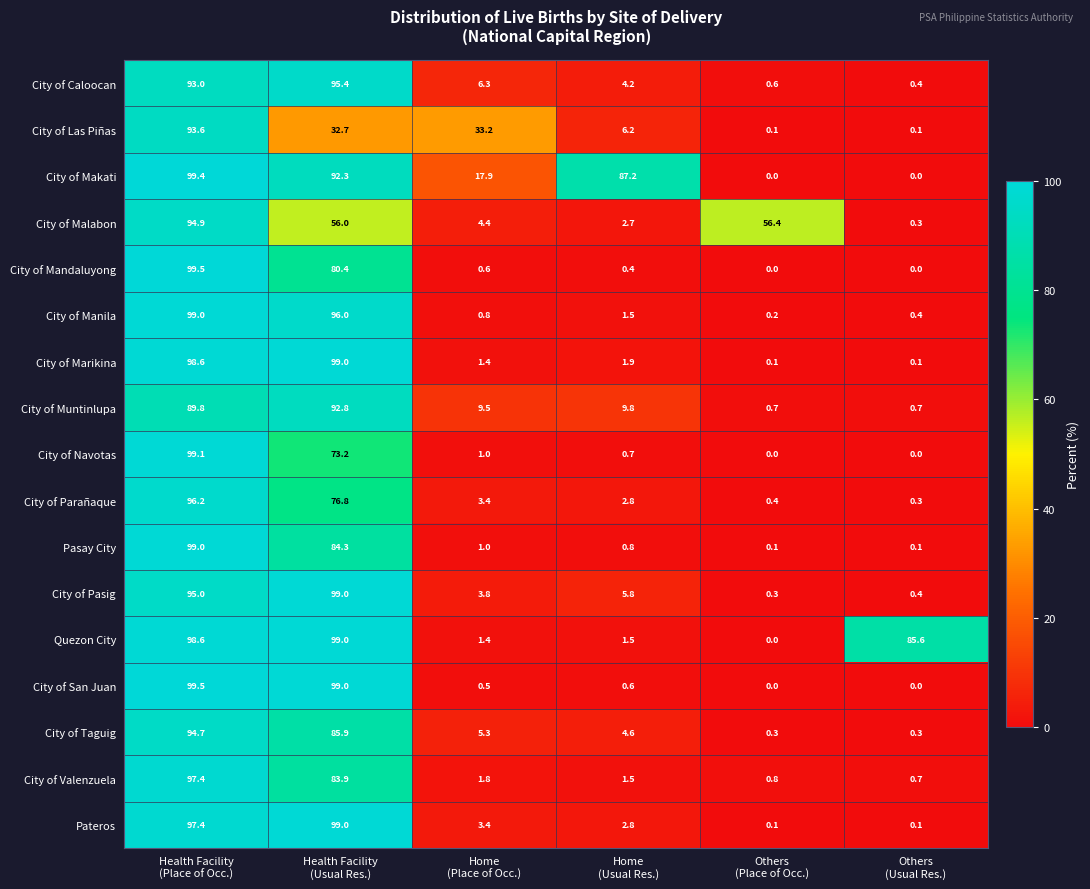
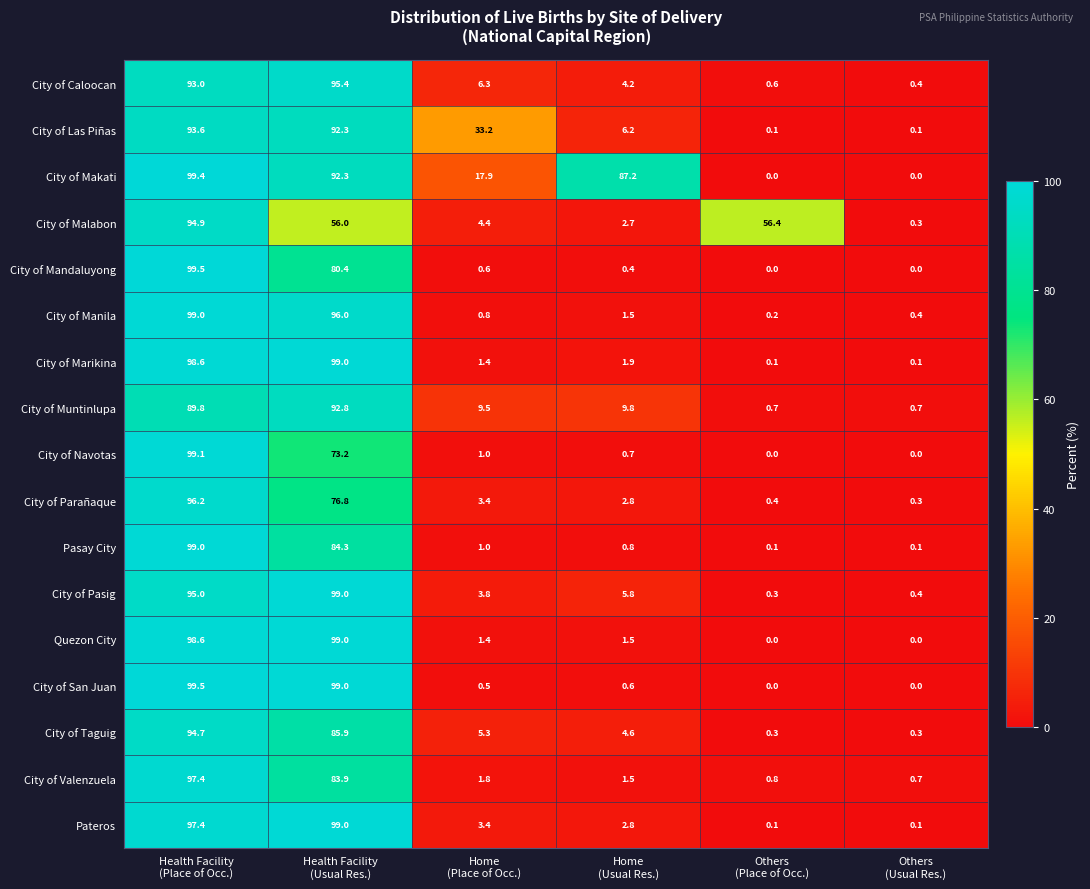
  {
    "City of Caloocan": {
      "Health Facility (Place of Occ.)": 93.0,
      "Health Facility (Usual Res.)": 95.4,
      "Home (Place of Occ.)": 6.3,
      "Home (Usual Res.)": 4.2,
      "Others (Place of Occ.)": 0.6,
      "Others (Usual Res.)": 0.4
    },
    "City of Las Piñas": {
      "Health Facility (Place of Occ.)": 93.6,
-     "Health Facility (Usual Res.)": 32.7,
+     "Health Facility (Usual Res.)": 92.3,
      "Home (Place of Occ.)": 33.2,
      "Home (Usual Res.)": 6.2,
      "Others (Place of Occ.)": 0.1,
      "Others (Usual Res.)": 0.1
    },
    "City of Makati": {
      "Health Facility (Place of Occ.)": 99.4,
      "Health Facility (Usual Res.)": 92.3,
      "Home (Place of Occ.)": 17.9,
      "Home (Usual Res.)": 87.2,
      "Others (Place of Occ.)": 0.0,
      "Others (Usual Res.)": 0.0
    },
    "City of Malabon": {
      "Health Facility (Place of Occ.)": 94.9,
      "Health Facility (Usual Res.)": 56.0,
      "Home (Place of Occ.)": 4.4,
      "Home (Usual Res.)": 2.7,
      "Others (Place of Occ.)": 56.4,
      "Others (Usual Res.)": 0.3
    },
    "City of Mandaluyong": {
      "Health Facility (Place of Occ.)": 99.5,
      "Health Facility (Usual Res.)": 80.4,
      "Home (Place of Occ.)": 0.6,
      "Home (Usual Res.)": 0.4,
      "Others (Place of Occ.)": 0.0,
      "Others (Usual Res.)": 0.0
    },
    "City of Manila": {
      "Health Facility (Place of Occ.)": 99.0,
      "Health Facility (Usual Res.)": 96.0,
      "Home (Place of Occ.)": 0.8,
      "Home (Usual Res.)": 1.5,
      "Others (Place of Occ.)": 0.2,
      "Others (Usual Res.)": 0.4
    },
    "City of Marikina": {
      "Health Facility (Place of Occ.)": 98.6,
      "Health Facility (Usual Res.)": 99.0,
      "Home (Place of Occ.)": 1.4,
      "Home (Usual Res.)": 1.9,
      "Others (Place of Occ.)": 0.1,
      "Others (Usual Res.)": 0.1
    },
    "City of Muntinlupa": {
      "Health Facility (Place of Occ.)": 89.8,
      "Health Facility (Usual Res.)": 92.8,
      "Home (Place of Occ.)": 9.5,
      "Home (Usual Res.)": 9.8,
      "Others (Place of Occ.)": 0.7,
      "Others (Usual Res.)": 0.7
    },
    "City of Navotas": {
      "Health Facility (Place of Occ.)": 99.1,
      "Health Facility (Usual Res.)": 73.2,
      "Home (Place of Occ.)": 1.0,
      "Home (Usual Res.)": 0.7,
      "Others (Place of Occ.)": 0.0,
      "Others (Usual Res.)": 0.0
    },
    "City of Parañaque": {
      "Health Facility (Place of Occ.)": 96.2,
      "Health Facility (Usual Res.)": 76.8,
      "Home (Place of Occ.)": 3.4,
      "Home (Usual Res.)": 2.8,
      "Others (Place of Occ.)": 0.4,
      "Others (Usual Res.)": 0.3
    },
    "Pasay City": {
      "Health Facility (Place of Occ.)": 99.0,
      "Health Facility (Usual Res.)": 84.3,
      "Home (Place of Occ.)": 1.0,
      "Home (Usual Res.)": 0.8,
      "Others (Place of Occ.)": 0.1,
      "Others (Usual Res.)": 0.1
    },
    "City of Pasig": {
      "Health Facility (Place of Occ.)": 95.0,
      "Health Facility (Usual Res.)": 99.0,
      "Home (Place of Occ.)": 3.8,
      "Home (Usual Res.)": 5.8,
      "Others (Place of Occ.)": 0.3,
      "Others (Usual Res.)": 0.4
    },
    "Quezon City": {
      "Health Facility (Place of Occ.)": 98.6,
      "Health Facility (Usual Res.)": 99.0,
      "Home (Place of Occ.)": 1.4,
      "Home (Usual Res.)": 1.5,
      "Others (Place of Occ.)": 0.0,
-     "Others (Usual Res.)": 85.6
+     "Others (Usual Res.)": 0.0
    },
    "City of San Juan": {
      "Health Facility (Place of Occ.)": 99.5,
      "Health Facility (Usual Res.)": 99.0,
      "Home (Place of Occ.)": 0.5,
      "Home (Usual Res.)": 0.6,
      "Others (Place of Occ.)": 0.0,
      "Others (Usual Res.)": 0.0
    },
    "City of Taguig": {
      "Health Facility (Place of Occ.)": 94.7,
      "Health Facility (Usual Res.)": 85.9,
      "Home (Place of Occ.)": 5.3,
      "Home (Usual Res.)": 4.6,
      "Others (Place of Occ.)": 0.3,
      "Others (Usual Res.)": 0.3
    },
    "City of Valenzuela": {
      "Health Facility (Place of Occ.)": 97.4,
      "Health Facility (Usual Res.)": 83.9,
      "Home (Place of Occ.)": 1.8,
      "Home (Usual Res.)": 1.5,
      "Others (Place of Occ.)": 0.8,
      "Others (Usual Res.)": 0.7
    },
    "Pateros": {
      "Health Facility (Place of Occ.)": 97.4,
      "Health Facility (Usual Res.)": 99.0,
      "Home (Place of Occ.)": 3.4,
      "Home (Usual Res.)": 2.8,
      "Others (Place of Occ.)": 0.1,
      "Others (Usual Res.)": 0.1
    }
  }
